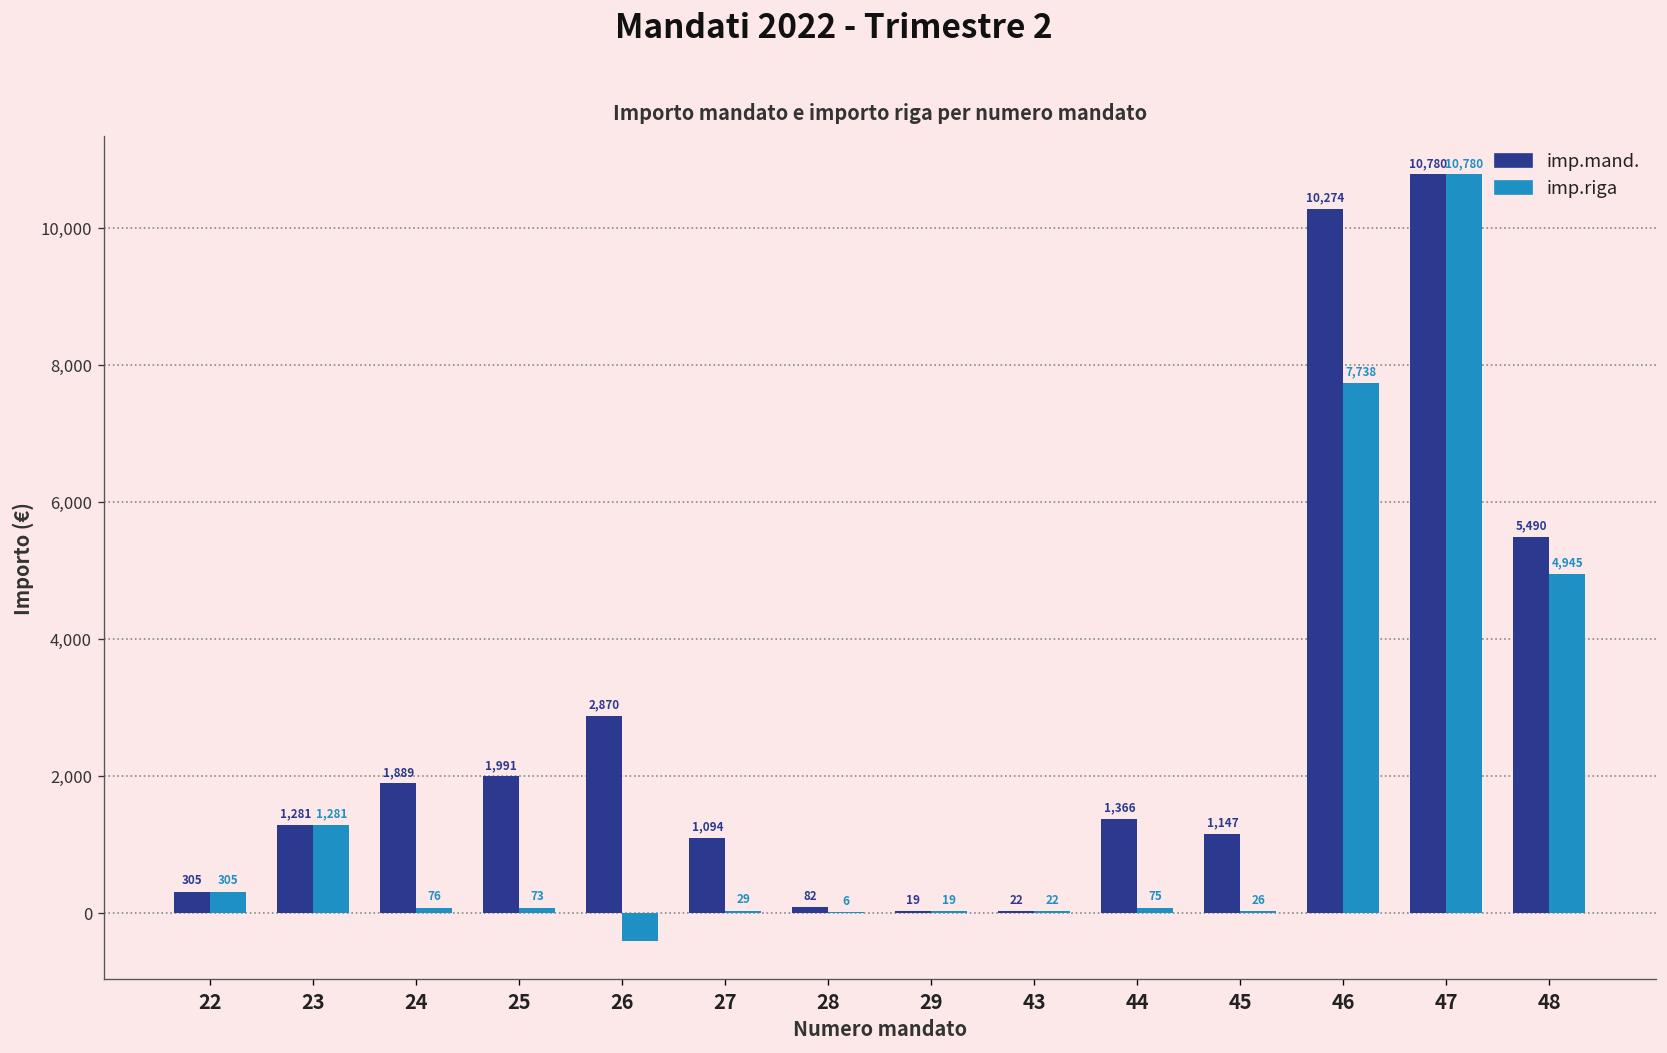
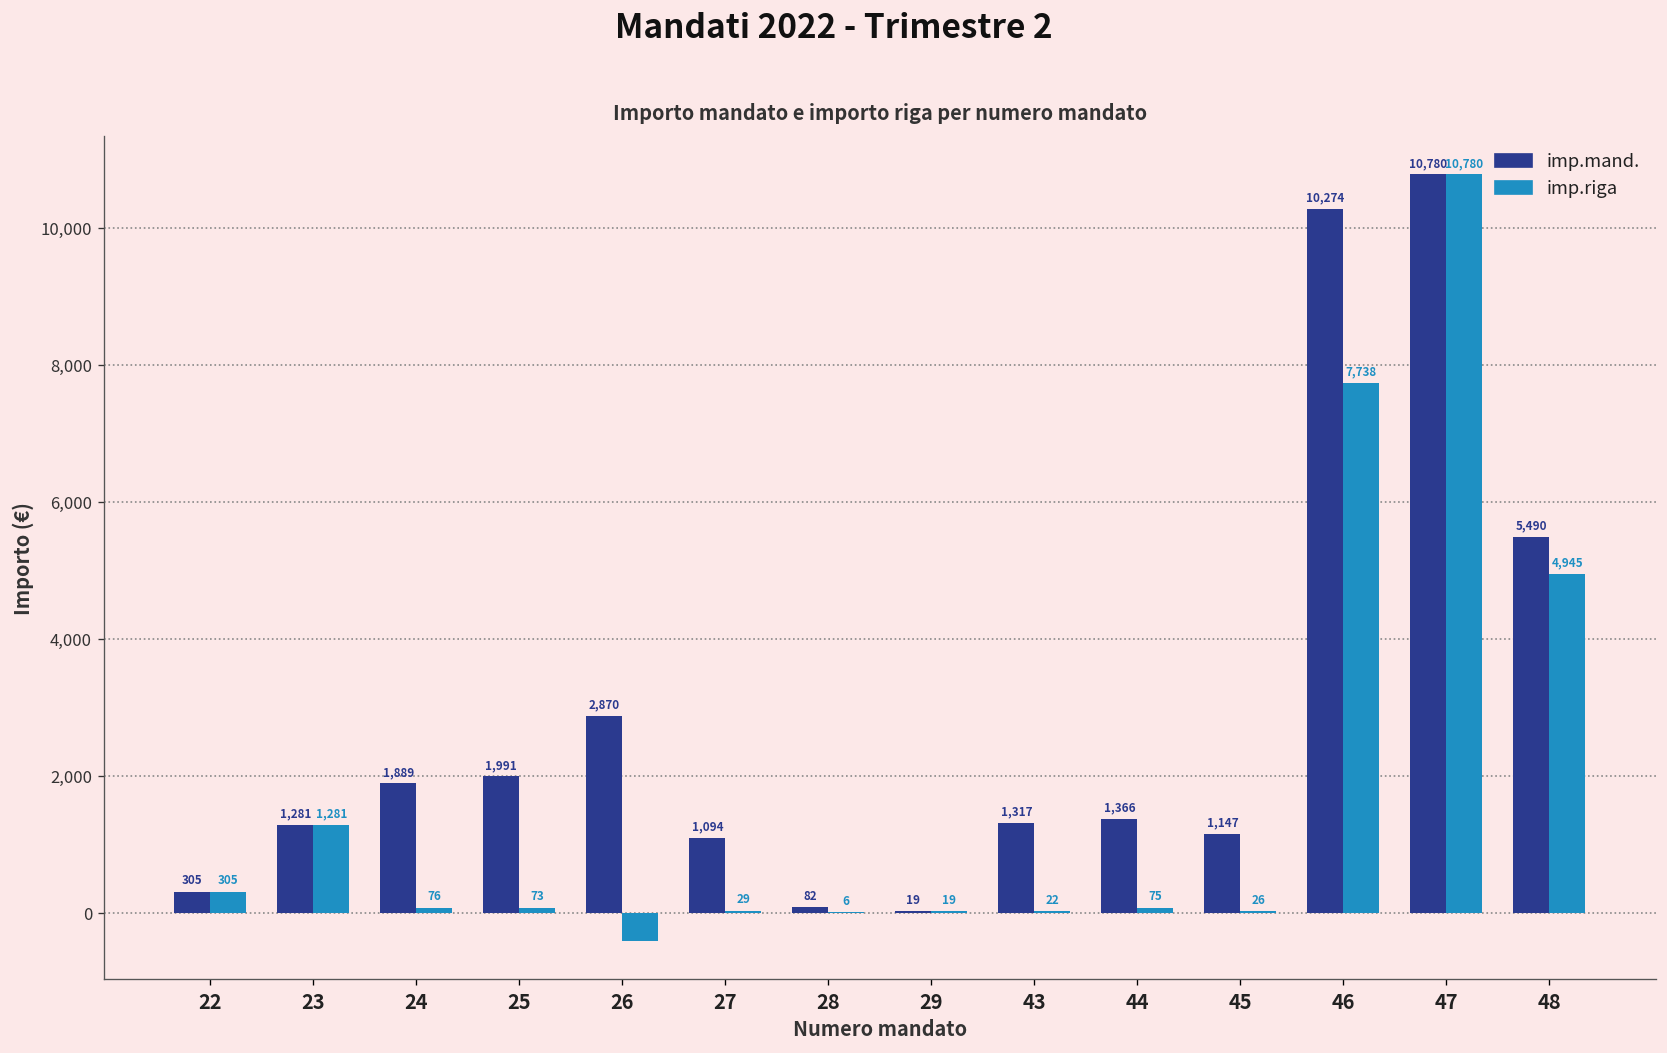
  {
    "imp.mand.": {
      "22": "305",
      "23": "1,281",
      "24": "1,889",
      "25": "1,991",
      "26": "2,870",
      "27": "1,094",
      "28": "82",
      "29": "19",
-     "43": "22",
+     "43": "1,317",
      "44": "1,366",
      "45": "1,147",
      "46": "10,274",
      "47": "10,780",
      "48": "5,490"
    },
    "imp.riga": {
      "22": "305",
      "23": "1,281",
      "24": "76",
      "25": "73",
      "27": "29",
      "28": "6",
      "29": "19",
      "43": "22",
      "44": "75",
      "45": "26",
      "46": "7,738",
      "47": "10,780",
      "48": "4,945"
    }
  }
